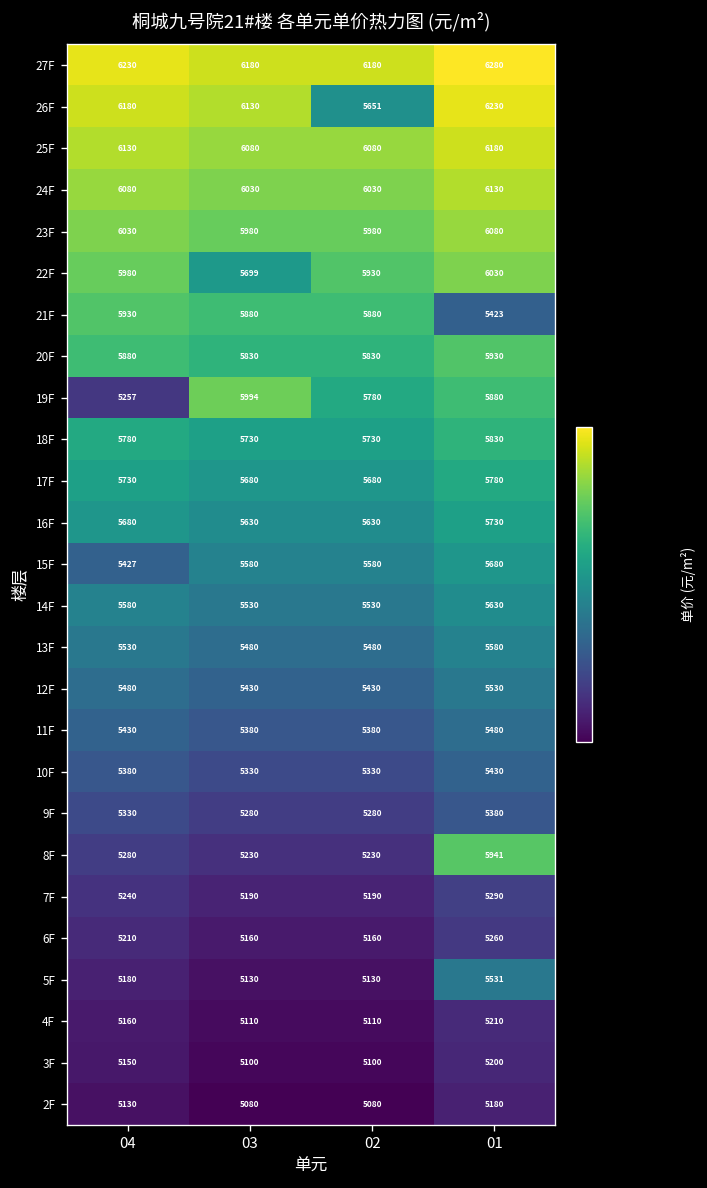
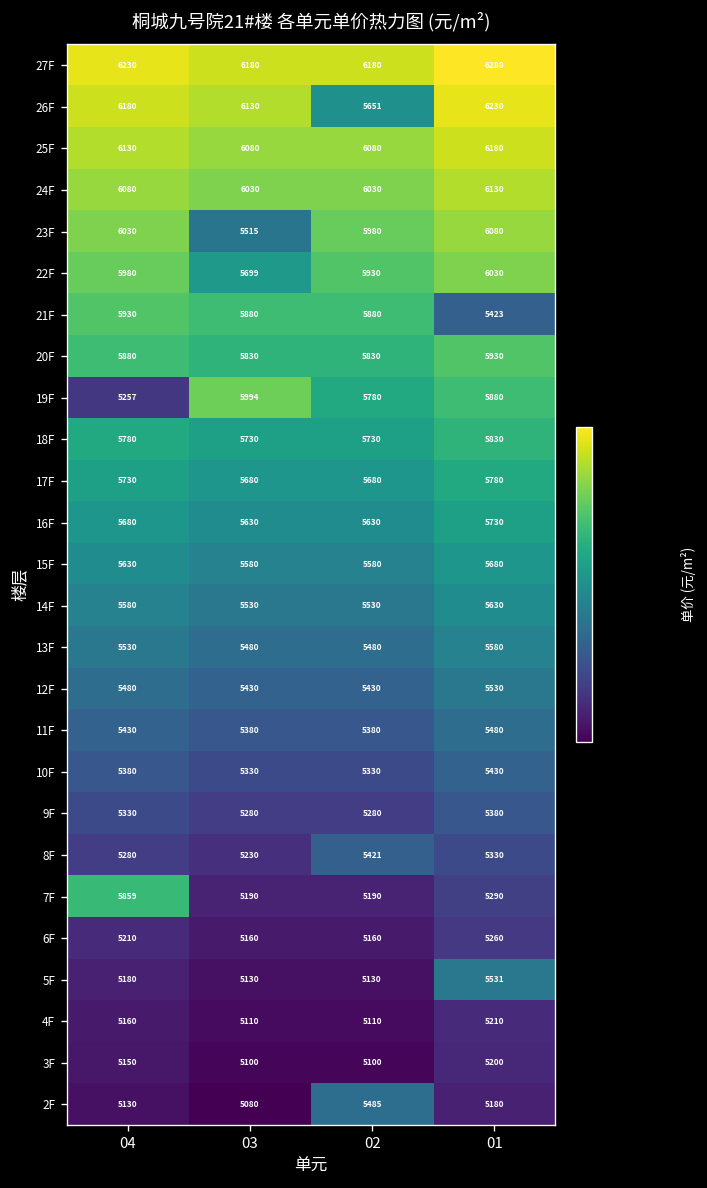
  {
    "27F": {
      "04": 6230,
      "03": 6180,
      "02": 6180,
      "01": 6280
    },
    "26F": {
      "04": 6180,
      "03": 6130,
      "02": 5651,
      "01": 6230
    },
    "25F": {
      "04": 6130,
      "03": 6080,
      "02": 6080,
      "01": 6180
    },
    "24F": {
      "04": 6080,
      "03": 6030,
      "02": 6030,
      "01": 6130
    },
    "23F": {
      "04": 6030,
-     "03": 5980,
+     "03": 5515,
      "02": 5980,
      "01": 6080
    },
    "22F": {
      "04": 5980,
      "03": 5699,
      "02": 5930,
      "01": 6030
    },
    "21F": {
      "04": 5930,
      "03": 5880,
      "02": 5880,
      "01": 5423
    },
    "20F": {
      "04": 5880,
      "03": 5830,
      "02": 5830,
      "01": 5930
    },
    "19F": {
      "04": 5257,
      "03": 5994,
      "02": 5780,
      "01": 5880
    },
    "18F": {
      "04": 5780,
      "03": 5730,
      "02": 5730,
      "01": 5830
    },
    "17F": {
      "04": 5730,
      "03": 5680,
      "02": 5680,
      "01": 5780
    },
    "16F": {
      "04": 5680,
      "03": 5630,
      "02": 5630,
      "01": 5730
    },
    "15F": {
-     "04": 5427,
+     "04": 5630,
      "03": 5580,
      "02": 5580,
      "01": 5680
    },
    "14F": {
      "04": 5580,
      "03": 5530,
      "02": 5530,
      "01": 5630
    },
    "13F": {
      "04": 5530,
      "03": 5480,
      "02": 5480,
      "01": 5580
    },
    "12F": {
      "04": 5480,
      "03": 5430,
      "02": 5430,
      "01": 5530
    },
    "11F": {
      "04": 5430,
      "03": 5380,
      "02": 5380,
      "01": 5480
    },
    "10F": {
      "04": 5380,
      "03": 5330,
      "02": 5330,
      "01": 5430
    },
    "9F": {
      "04": 5330,
      "03": 5280,
      "02": 5280,
      "01": 5380
    },
    "8F": {
      "04": 5280,
      "03": 5230,
-     "02": 5230,
-     "01": 5941
+     "02": 5421,
+     "01": 5330
    },
    "7F": {
-     "04": 5240,
+     "04": 5859,
      "03": 5190,
      "02": 5190,
      "01": 5290
    },
    "6F": {
      "04": 5210,
      "03": 5160,
      "02": 5160,
      "01": 5260
    },
    "5F": {
      "04": 5180,
      "03": 5130,
      "02": 5130,
      "01": 5531
    },
    "4F": {
      "04": 5160,
      "03": 5110,
      "02": 5110,
      "01": 5210
    },
    "3F": {
      "04": 5150,
      "03": 5100,
      "02": 5100,
      "01": 5200
    },
    "2F": {
      "04": 5130,
      "03": 5080,
-     "02": 5080,
+     "02": 5485,
      "01": 5180
    }
  }
